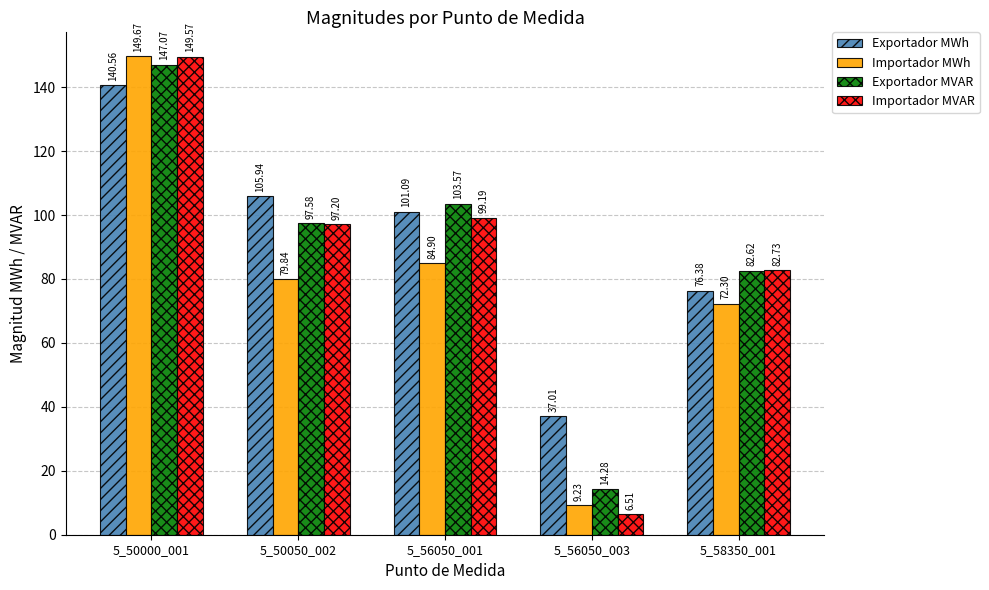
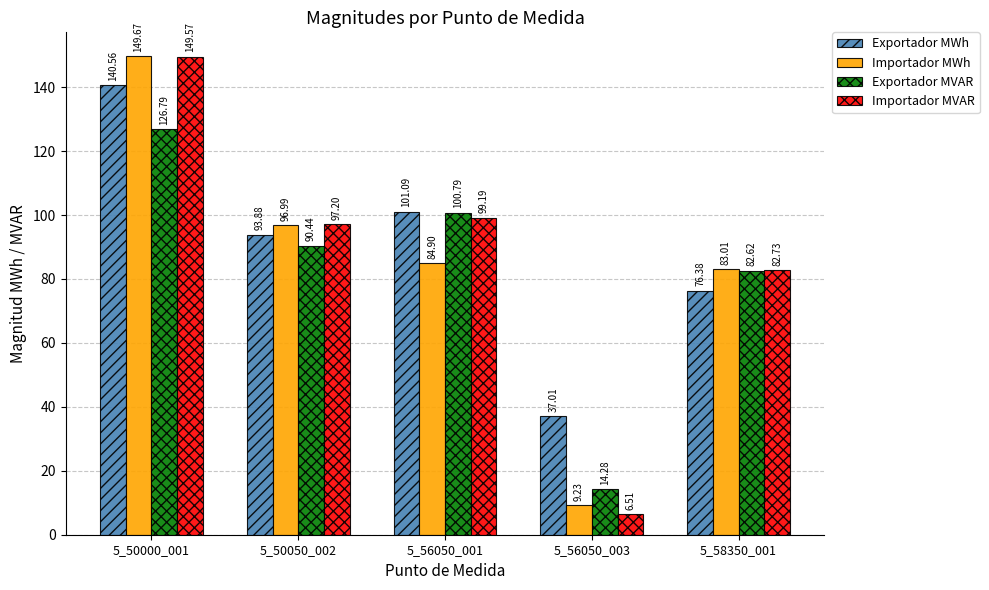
  {
    "Exportador MWh": {
      "5_50000_001": 140.56,
-     "5_50050_002": 105.94,
+     "5_50050_002": 93.88,
      "5_56050_001": 101.09,
      "5_56050_003": 37.01,
      "5_58350_001": 76.38
    },
    "Importador MWh": {
      "5_50000_001": 149.67,
-     "5_50050_002": 79.84,
+     "5_50050_002": 96.99,
      "5_56050_001": 84.90,
      "5_56050_003": 9.23,
-     "5_58350_001": 72.30
+     "5_58350_001": 83.01
    },
    "Exportador MVAR": {
-     "5_50000_001": 147.07,
-     "5_50050_002": 97.58,
-     "5_56050_001": 103.57,
+     "5_50000_001": 126.79,
+     "5_50050_002": 90.44,
+     "5_56050_001": 100.79,
      "5_56050_003": 14.28,
      "5_58350_001": 82.62
    },
    "Importador MVAR": {
      "5_50000_001": 149.57,
      "5_50050_002": 97.20,
      "5_56050_001": 99.19,
      "5_56050_003": 6.51,
      "5_58350_001": 82.73
    }
  }
